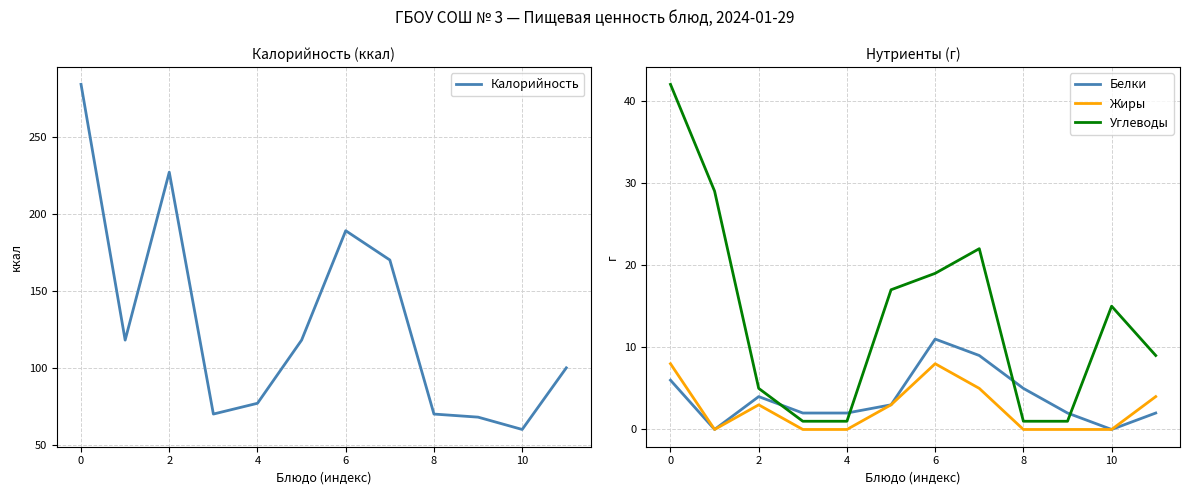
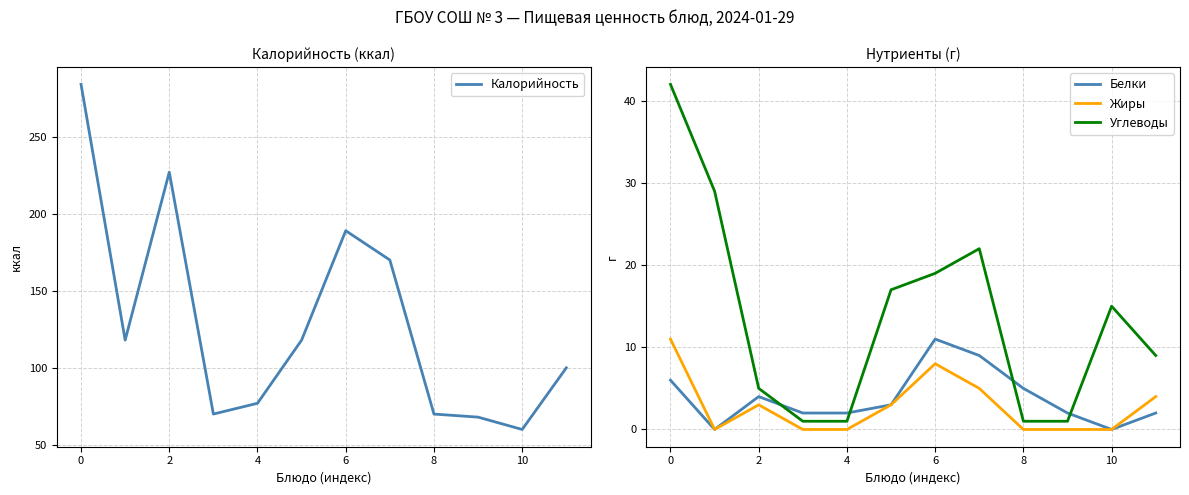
  {
    "Калорийность (ккал)": {
      "0": 284,
      "2": 227,
      "4": 77,
      "6": 189,
      "8": 70,
      "10": 60
    },
    "Нутриенты (г)": {
      "Белки": {
        "0": 6,
        "2": 4,
        "4": 2,
        "6": 11,
        "8": 5
      },
      "Жиры": {
-       "0": 8,
+       "0": 11,
        "2": 3,
        "4": 0,
        "6": 8,
        "8": 0
      },
      "Углеводы": {
        "0": 42,
        "2": 5,
        "4": 1,
        "6": 19,
        "8": 1,
        "10": 15
      }
    }
  }
